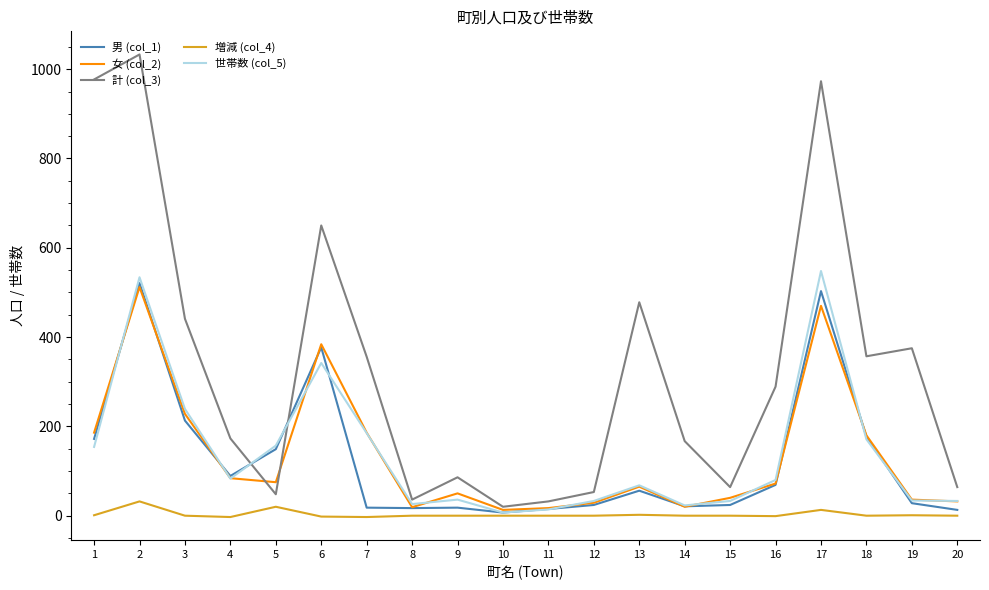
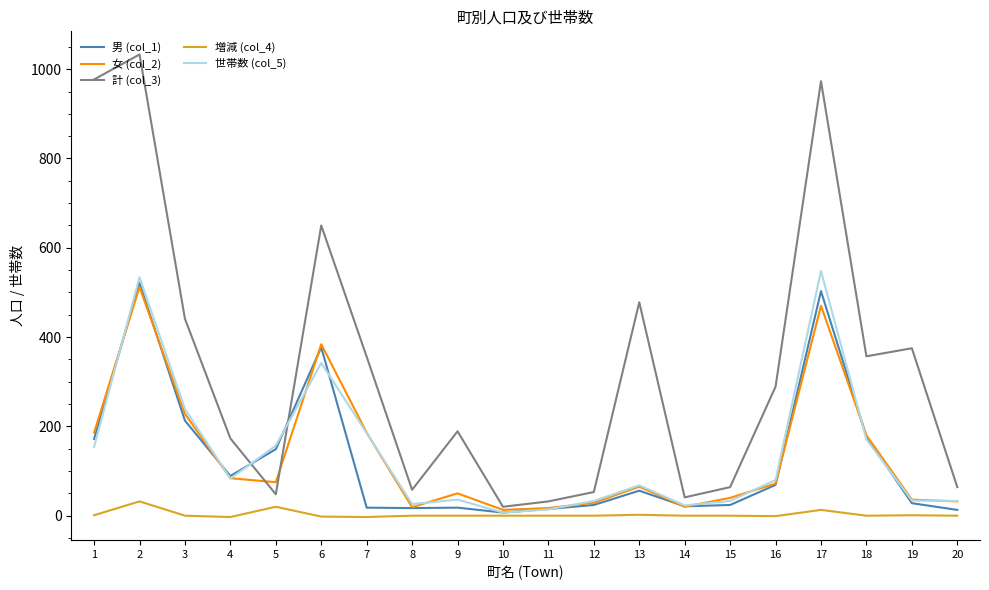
  {
    "男 (col_1)": {
      "1": 170,
      "2": 520,
      "3": 210,
      "5": 150,
      "6": 380,
      "7": 20,
      "9": 20,
      "13": 60,
      "15": 20,
      "17": 500,
      "19": 30,
      "20": 10
    },
    "計 (col_3)": {
      "1": 980,
      "2": 1030,
      "3": 440,
      "4": 170,
      "5": 50,
      "6": 650,
      "7": 360,
-     "8": 40,
-     "9": 90,
+     "8": 60,
+     "9": 190,
      "10": 20,
      "11": 30,
      "12": 50,
      "13": 480,
-     "14": 170,
+     "14": 40,
      "15": 60,
      "16": 290,
      "17": 970,
      "18": 360,
      "19": 380,
      "20": 60
    },
    "世帯数 (col_5)": {
      "1": 150,
      "2": 530,
      "3": 240,
      "5": 160,
      "6": 340,
      "8": 30,
      "9": 40,
      "15": 30,
      "16": 80,
      "17": 550,
      "18": 170
    }
  }
